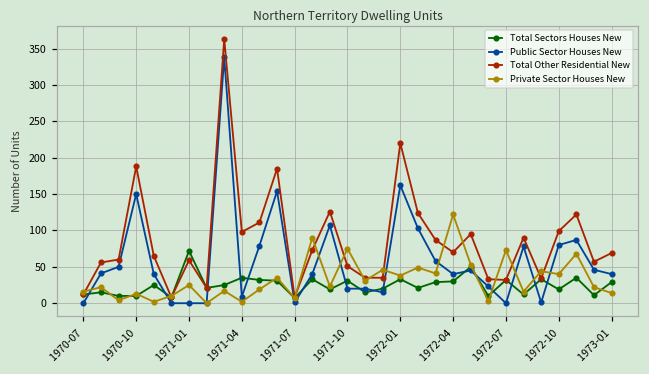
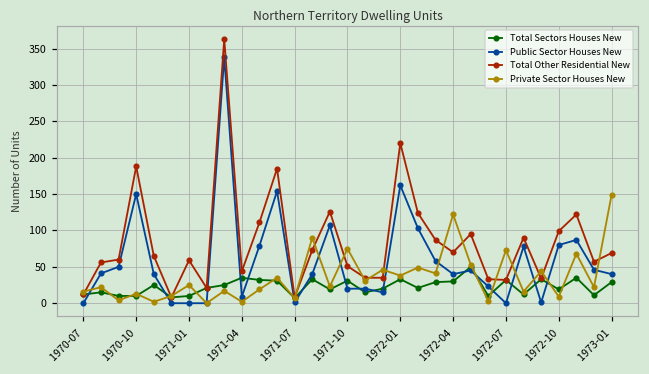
  {
    "Total Sectors Houses New": {
-     "1971-01": 70,
+     "1971-01": 10,
      "1971-04": 40,
      "1971-10": 30,
      "1972-01": 30,
      "1972-04": 30,
      "1972-10": 20,
      "1973-01": 30
    },
    "Public Sector Houses New": {
      "1970-07": 0,
      "1970-10": 150,
      "1971-01": 0,
      "1971-04": 10,
      "1971-07": 0,
      "1971-10": 20,
      "1972-01": 160,
      "1972-04": 40,
      "1972-07": 0,
      "1972-10": 80,
      "1973-01": 40
    },
    "Total Other Residential New": {
      "1970-10": 190,
      "1971-01": 60,
-     "1971-04": 100,
+     "1971-04": 40,
      "1971-10": 50,
      "1972-01": 220,
      "1972-04": 70,
      "1972-10": 100,
      "1973-01": 70
    },
    "Private Sector Houses New": {
      "1970-07": 20,
      "1971-01": 30,
      "1971-04": 0,
      "1971-10": 80,
      "1972-01": 40,
      "1972-04": 120,
      "1972-07": 70,
-     "1972-10": 40,
-     "1973-01": 10
+     "1972-10": 10,
+     "1973-01": 150
    }
  }
